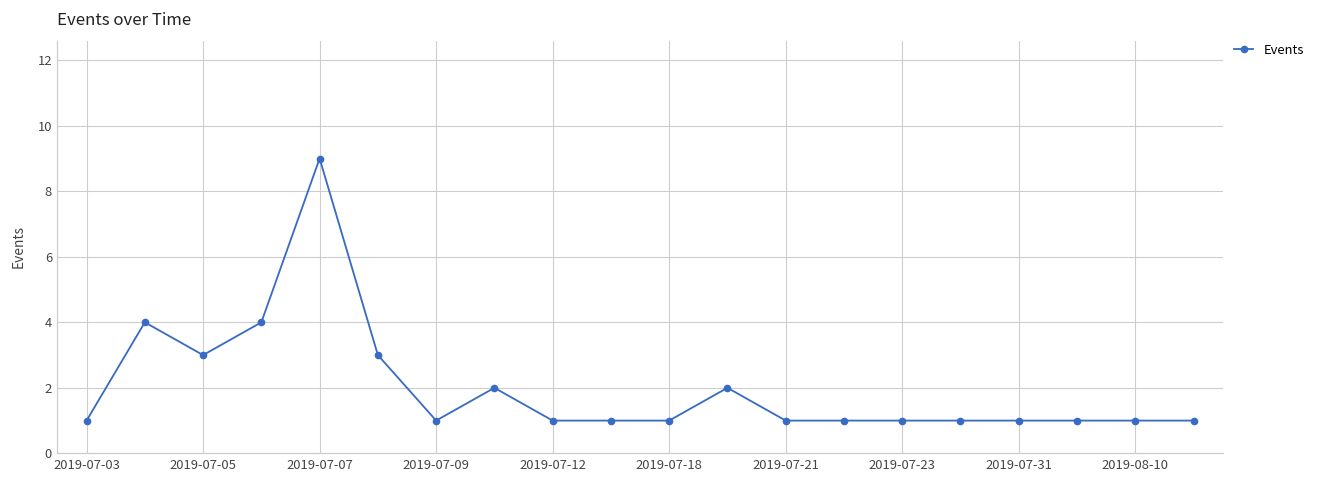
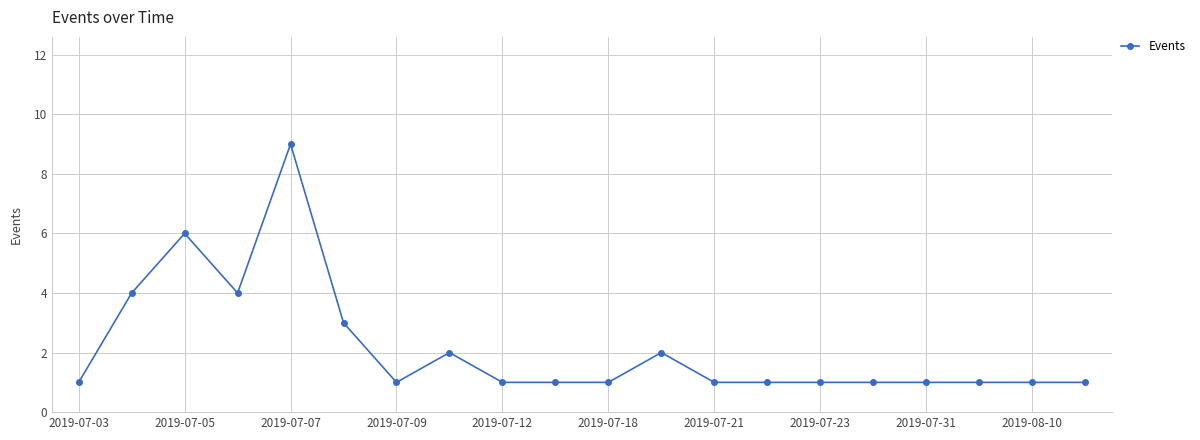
  {
    "2019-07-03": 1,
-   "2019-07-05": 3,
+   "2019-07-05": 6,
    "2019-07-07": 9,
    "2019-07-09": 1,
    "2019-07-12": 1,
    "2019-07-18": 1,
    "2019-07-21": 1,
    "2019-07-23": 1,
    "2019-07-31": 1,
    "2019-08-10": 1
  }
